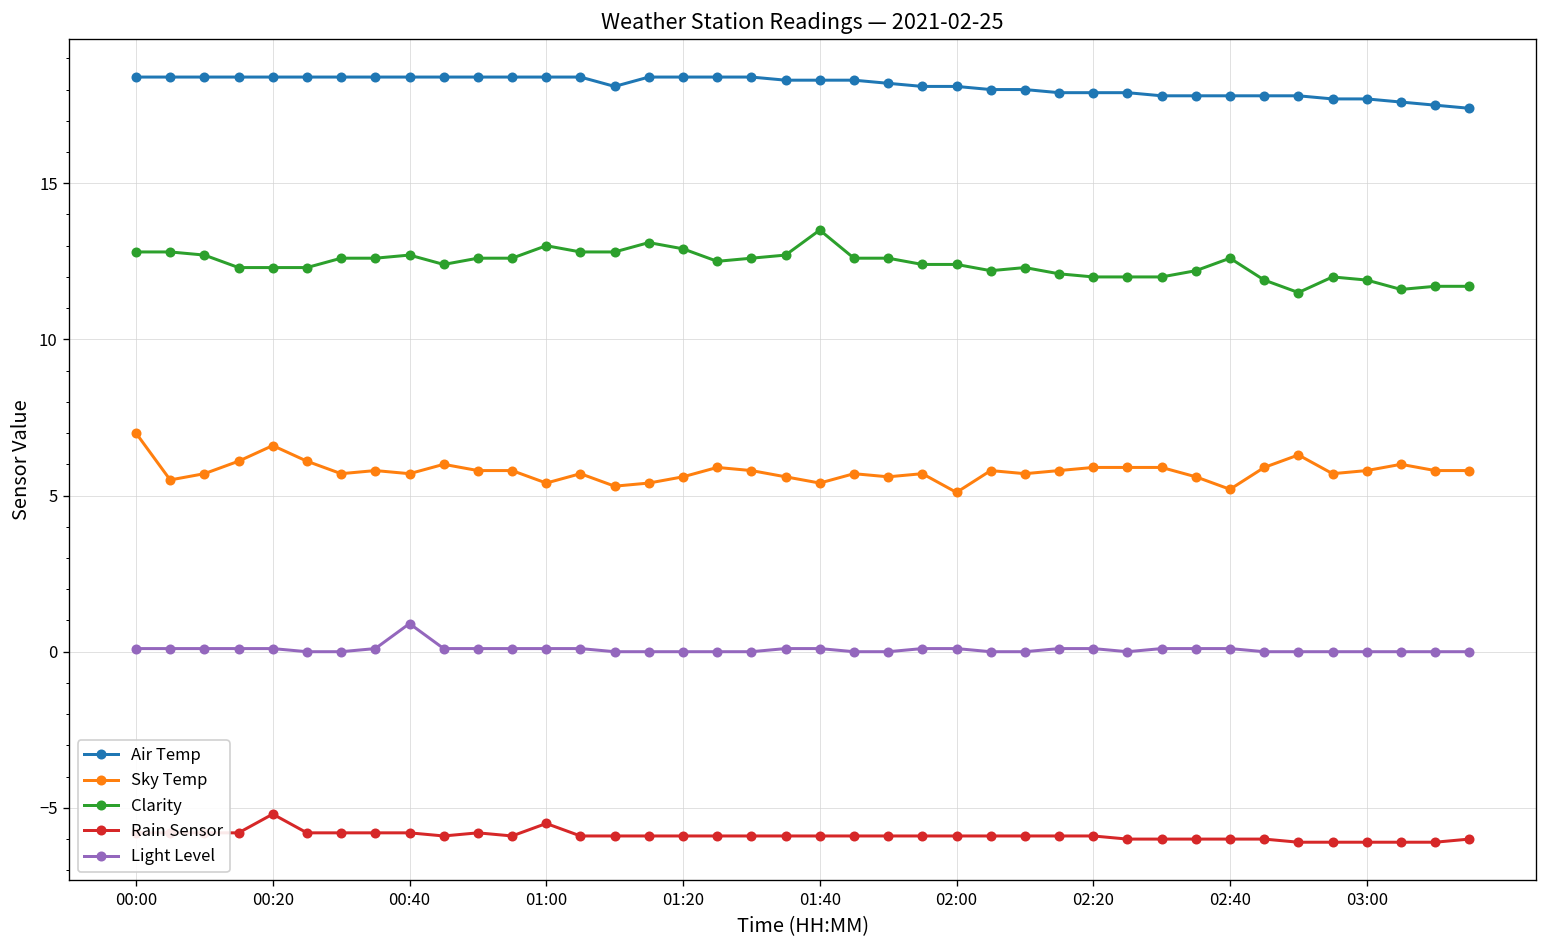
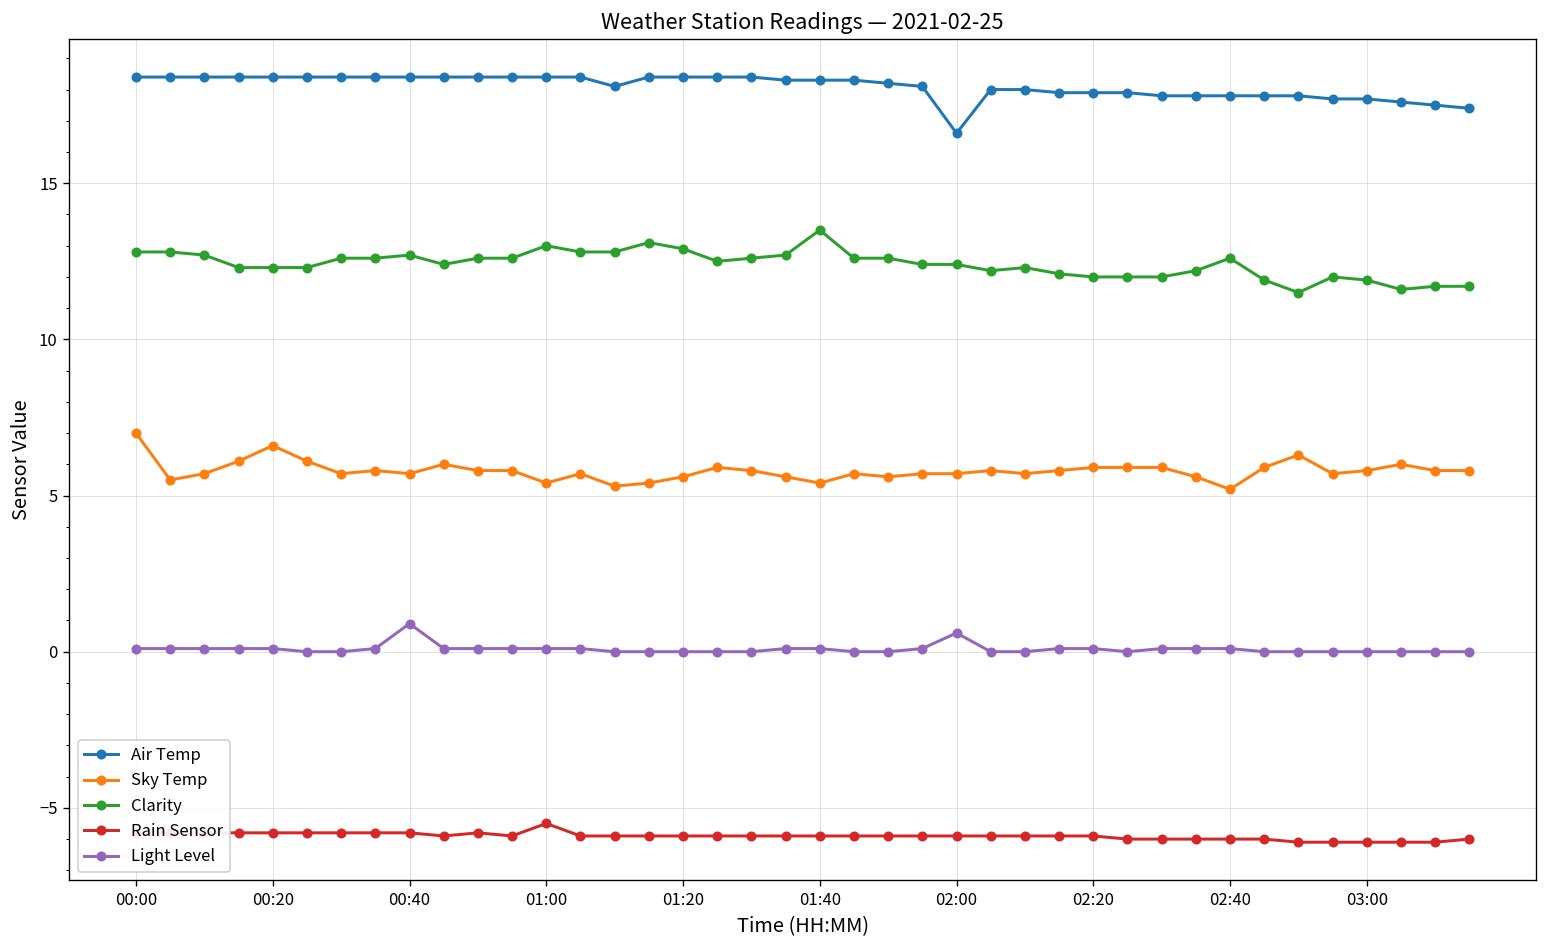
  {
    "Air Temp": {
      "00:00": 18.4,
      "00:20": 18.4,
      "00:40": 18.4,
      "01:00": 18.4,
      "01:20": 18.4,
      "01:40": 18.3,
-     "02:00": 18.1,
+     "02:00": 16.6,
      "02:20": 17.9,
      "02:40": 17.8,
      "03:00": 17.7
    },
    "Sky Temp": {
      "00:00": 7.0,
      "00:20": 6.6,
      "00:40": 5.7,
      "01:00": 5.4,
      "01:20": 5.6,
      "01:40": 5.4,
-     "02:00": 5.1,
+     "02:00": 5.7,
      "02:20": 5.9,
      "02:40": 5.2,
      "03:00": 5.8
    },
    "Clarity": {
      "00:00": 12.8,
      "00:20": 12.3,
      "00:40": 12.7,
      "01:00": 13.0,
      "01:20": 12.9,
      "01:40": 13.5,
      "02:00": 12.4,
      "02:20": 12.0,
      "02:40": 12.6,
      "03:00": 11.9
    },
    "Rain Sensor": {
-     "00:20": -5.2,
+     "00:20": -5.8,
      "00:40": -5.8,
      "01:00": -5.5,
      "01:20": -5.9,
      "01:40": -5.9,
      "02:00": -5.9,
      "02:20": -5.9,
      "02:40": -6.0,
      "03:00": -6.1
    },
    "Light Level": {
      "00:00": 0.1,
      "00:20": 0.1,
      "00:40": 0.9,
      "01:00": 0.1,
      "01:20": 0.0,
      "01:40": 0.1,
-     "02:00": 0.1,
+     "02:00": 0.6,
      "02:20": 0.1,
      "02:40": 0.1,
      "03:00": 0.0
    }
  }
